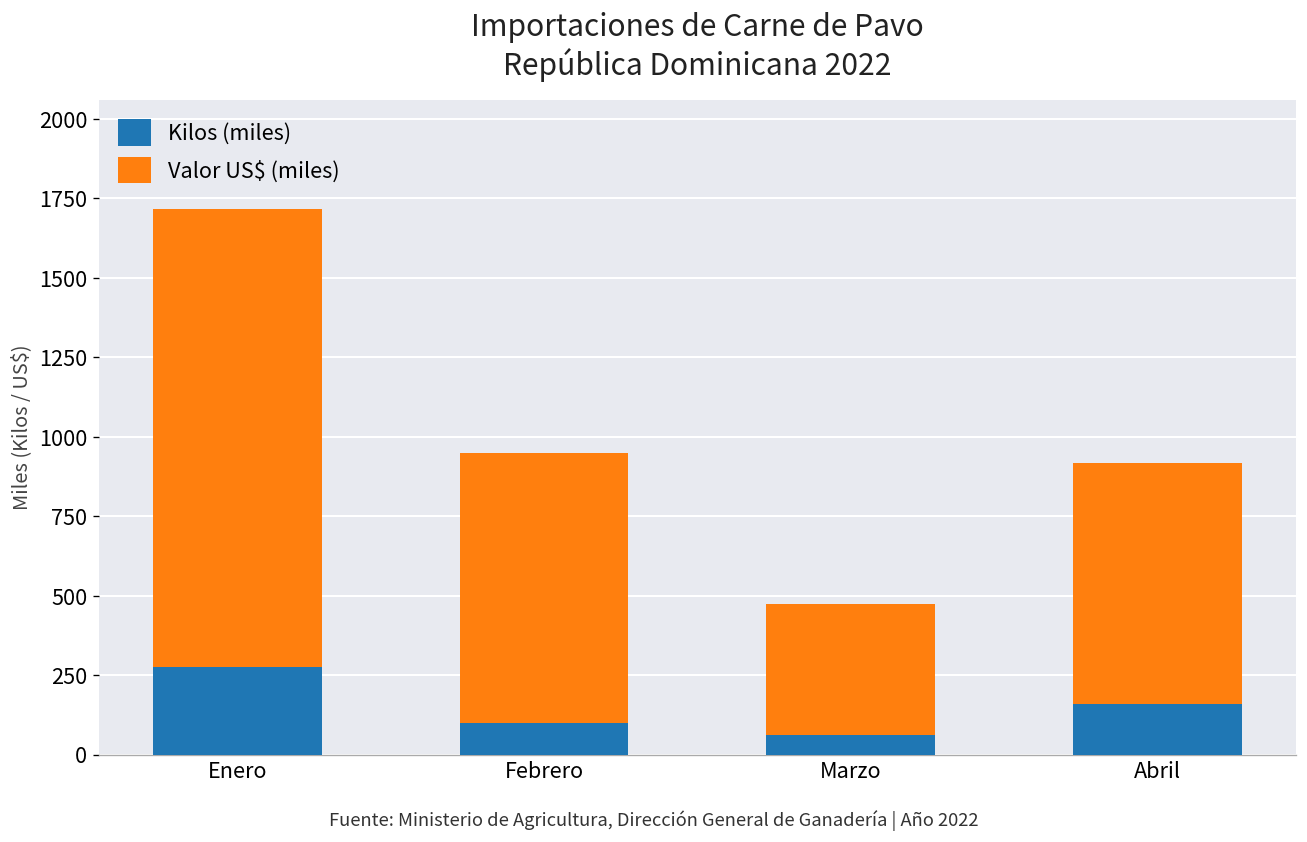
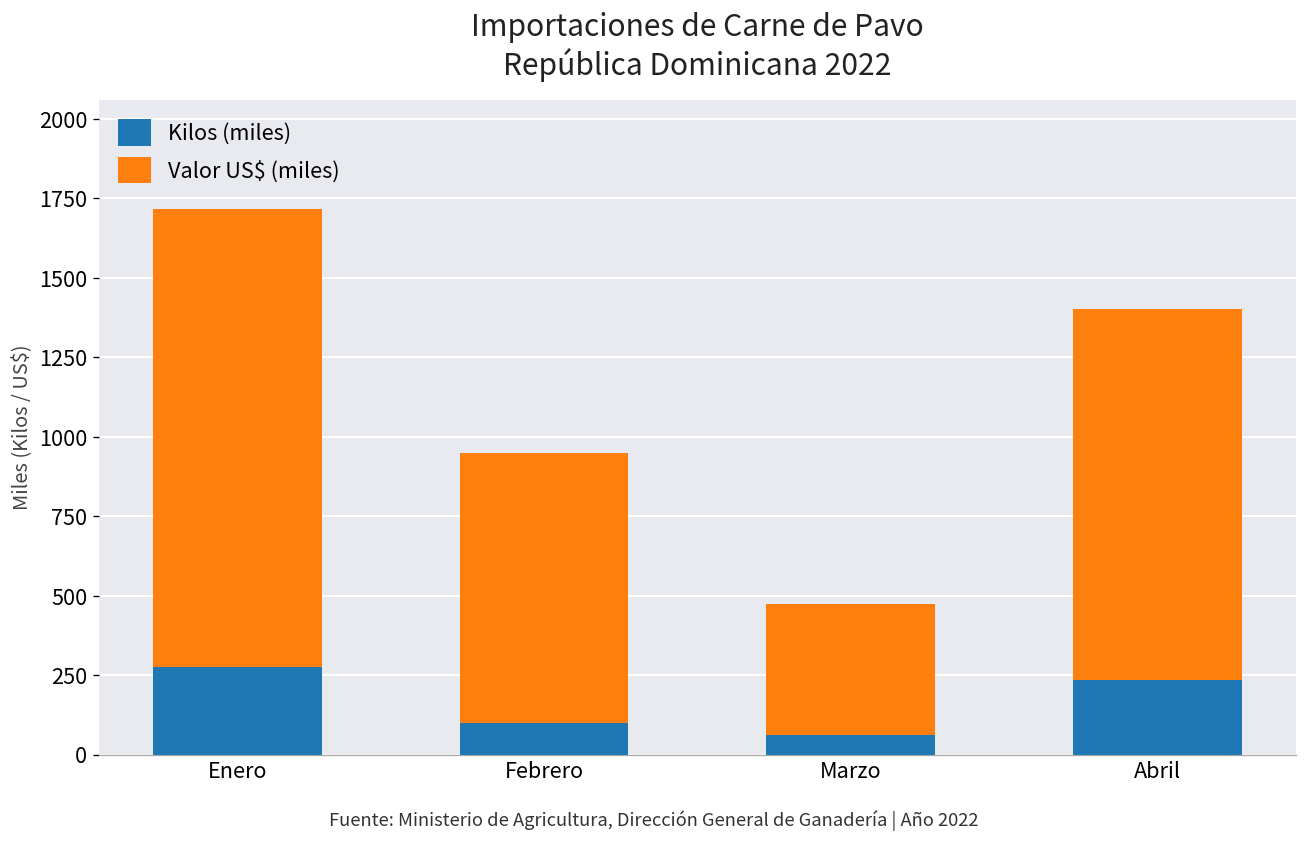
  {
    "Kilos (miles)": {
      "Enero": 280,
      "Febrero": 100,
      "Marzo": 60,
-     "Abril": 160
+     "Abril": 230
    },
    "Valor US$ (miles)": {
      "Enero": 1440,
      "Febrero": 850,
      "Marzo": 410,
-     "Abril": 760
+     "Abril": 1170
    }
  }
